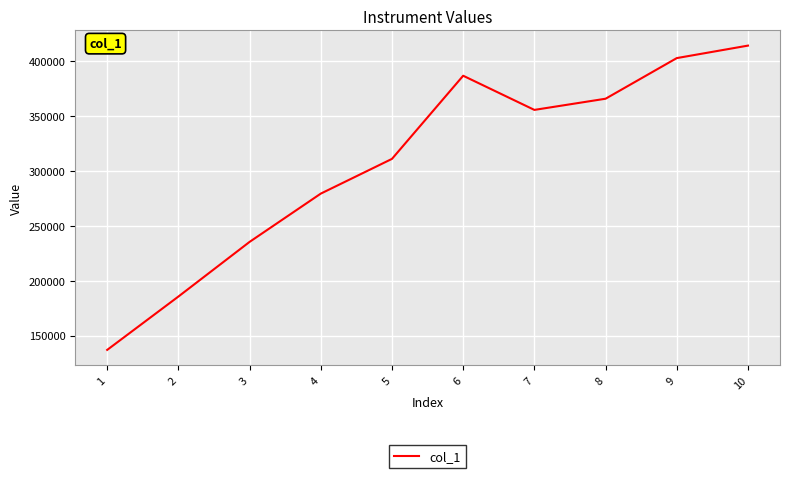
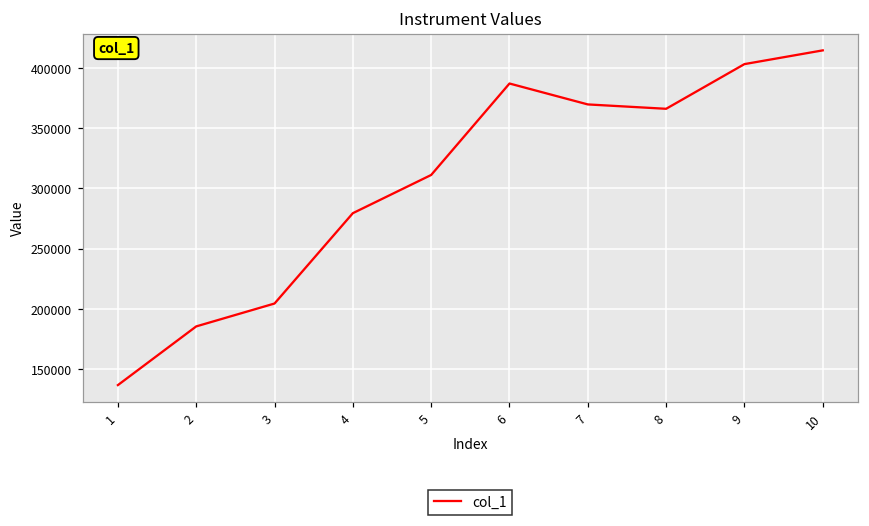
  {
    "1": 137000,
    "2": 186000,
-   "3": 235000,
+   "3": 205000,
    "4": 279000,
    "5": 311000,
    "6": 387000,
-   "7": 356000,
+   "7": 370000,
    "8": 366000,
    "9": 403000,
    "10": 414000
  }
